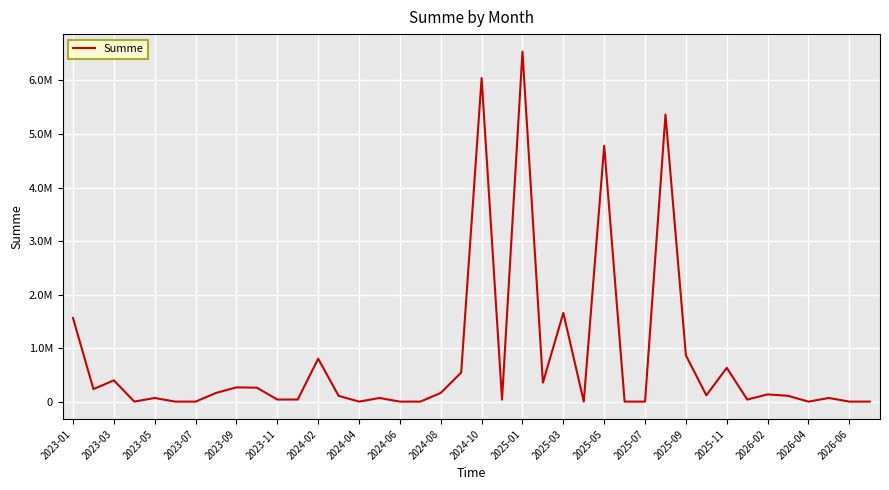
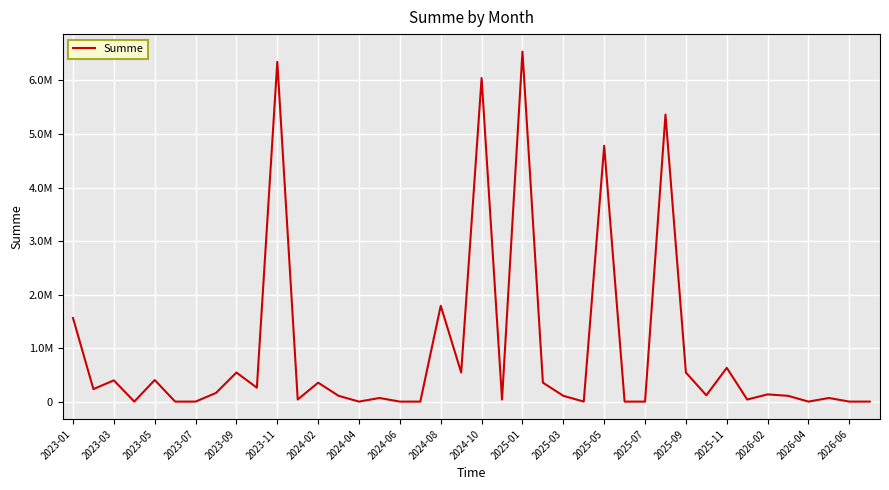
  {
    "2023-01": 1600000,
    "2023-03": 400000,
-   "2023-05": 100000,
+   "2023-05": 400000,
    "2023-07": 0,
-   "2023-09": 300000,
-   "2023-11": 0,
-   "2024-02": 800000,
+   "2023-09": 500000,
+   "2023-11": 6300000,
+   "2024-02": 400000,
    "2024-04": 0,
    "2024-06": 0,
-   "2024-08": 200000,
+   "2024-08": 1800000,
    "2024-10": 6000000,
    "2025-01": 6500000,
-   "2025-03": 1700000,
+   "2025-03": 100000,
    "2025-05": 4800000,
    "2025-07": 0,
-   "2025-09": 900000,
+   "2025-09": 500000,
    "2025-11": 600000,
    "2026-02": 100000,
    "2026-04": 0,
    "2026-06": 0
  }
